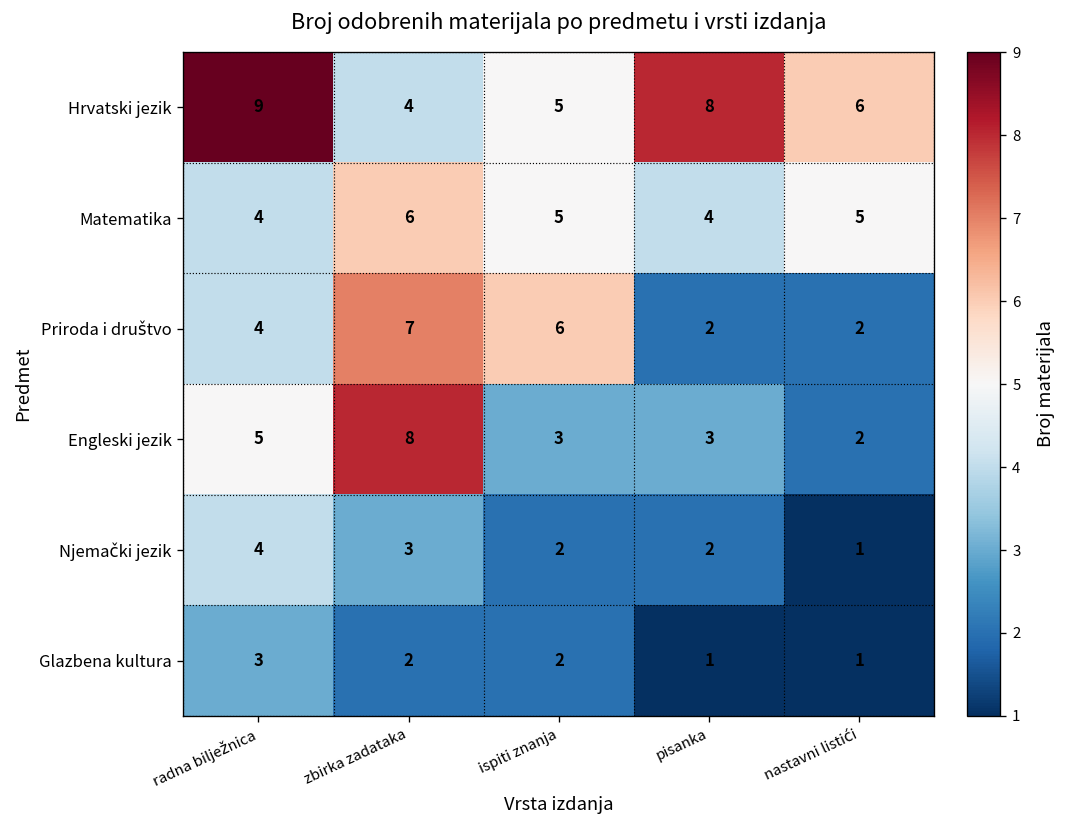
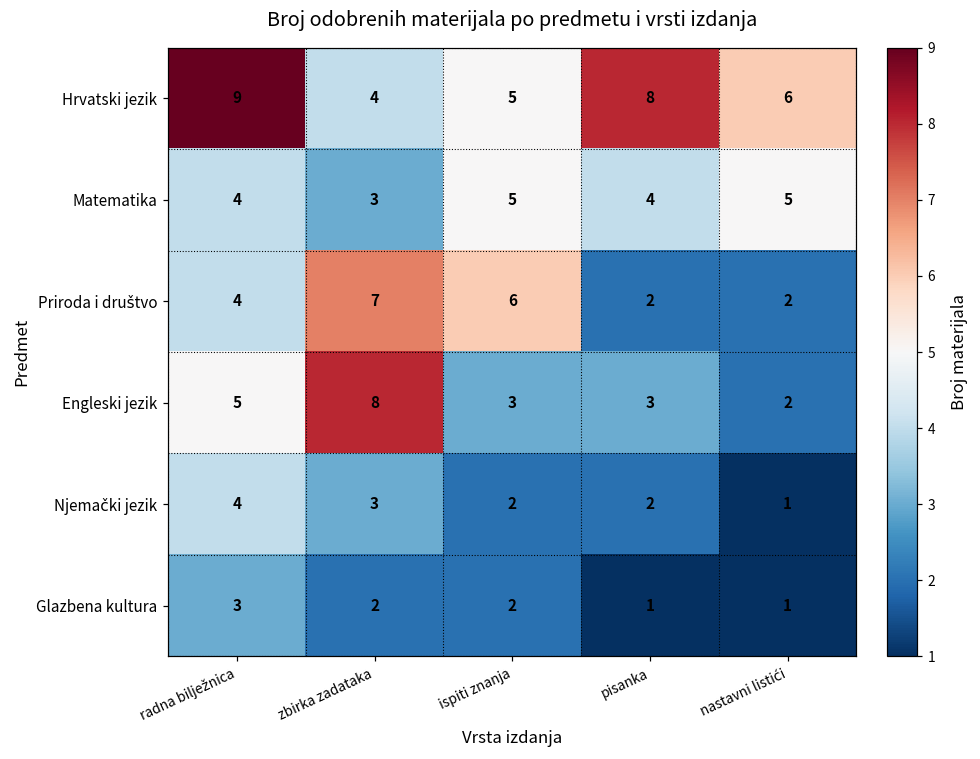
  {
    "Hrvatski jezik": {
      "radna bilježnica": 9,
      "zbirka zadataka": 4,
      "ispiti znanja": 5,
      "pisanka": 8,
      "nastavni listići": 6
    },
    "Matematika": {
      "radna bilježnica": 4,
-     "zbirka zadataka": 6,
+     "zbirka zadataka": 3,
      "ispiti znanja": 5,
      "pisanka": 4,
      "nastavni listići": 5
    },
    "Priroda i društvo": {
      "radna bilježnica": 4,
      "zbirka zadataka": 7,
      "ispiti znanja": 6,
      "pisanka": 2,
      "nastavni listići": 2
    },
    "Engleski jezik": {
      "radna bilježnica": 5,
      "zbirka zadataka": 8,
      "ispiti znanja": 3,
      "pisanka": 3,
      "nastavni listići": 2
    },
    "Njemački jezik": {
      "radna bilježnica": 4,
      "zbirka zadataka": 3,
      "ispiti znanja": 2,
      "pisanka": 2,
      "nastavni listići": 1
    },
    "Glazbena kultura": {
      "radna bilježnica": 3,
      "zbirka zadataka": 2,
      "ispiti znanja": 2,
      "pisanka": 1,
      "nastavni listići": 1
    }
  }
